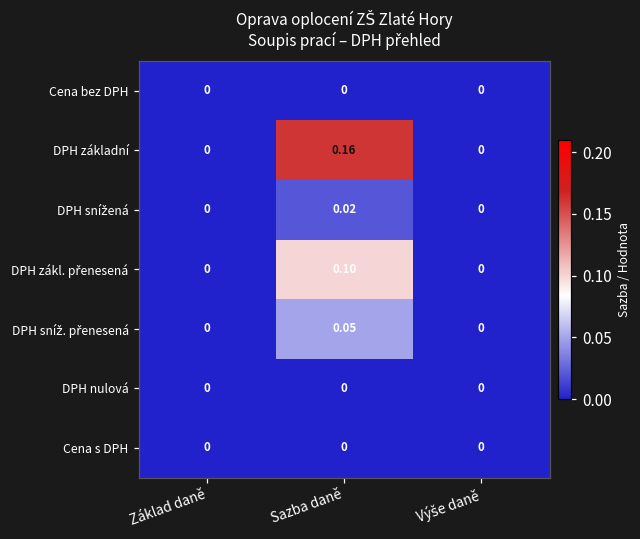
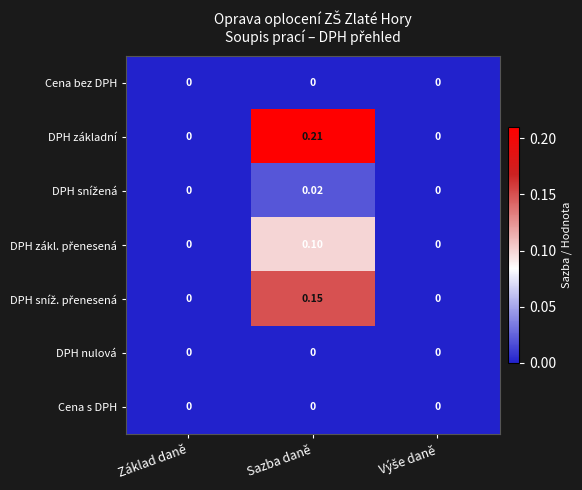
  {
    "Cena bez DPH": {
      "Základ daně": 0,
      "Sazba daně": 0,
      "Výše daně": 0
    },
    "DPH základní": {
      "Základ daně": 0,
-     "Sazba daně": 0.16,
+     "Sazba daně": 0.21,
      "Výše daně": 0
    },
    "DPH snížená": {
      "Základ daně": 0,
      "Sazba daně": 0.02,
      "Výše daně": 0
    },
    "DPH zákl. přenesená": {
      "Základ daně": 0,
      "Výše daně": 0
    },
    "DPH sníž. přenesená": {
      "Základ daně": 0,
-     "Sazba daně": 0.05,
+     "Sazba daně": 0.15,
      "Výše daně": 0
    },
    "DPH nulová": {
      "Základ daně": 0,
      "Sazba daně": 0,
      "Výše daně": 0
    },
    "Cena s DPH": {
      "Základ daně": 0,
      "Sazba daně": 0,
      "Výše daně": 0
    }
  }
